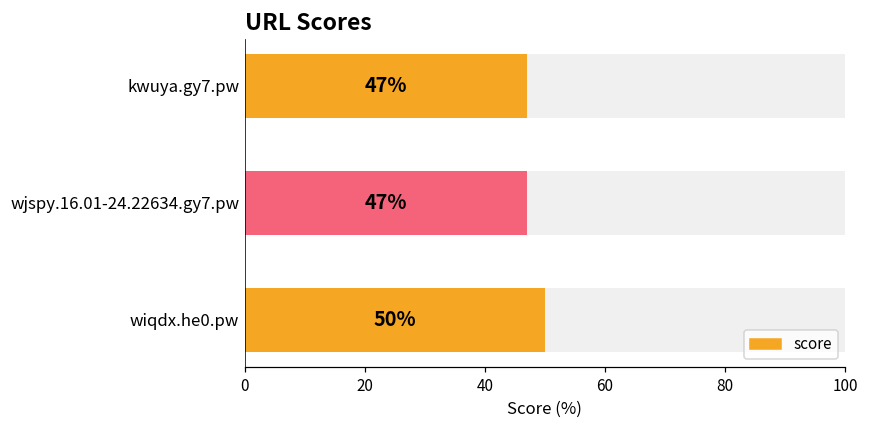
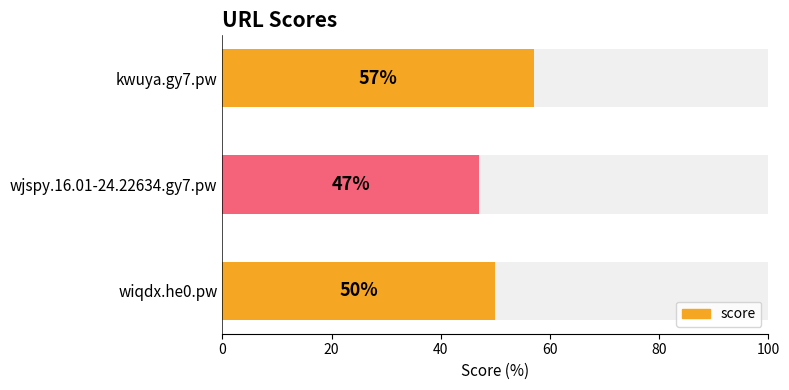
  {
    "score": {
-     "kwuya.gy7.pw": "47%"
+     "kwuya.gy7.pw": "57%"
    }
  }
